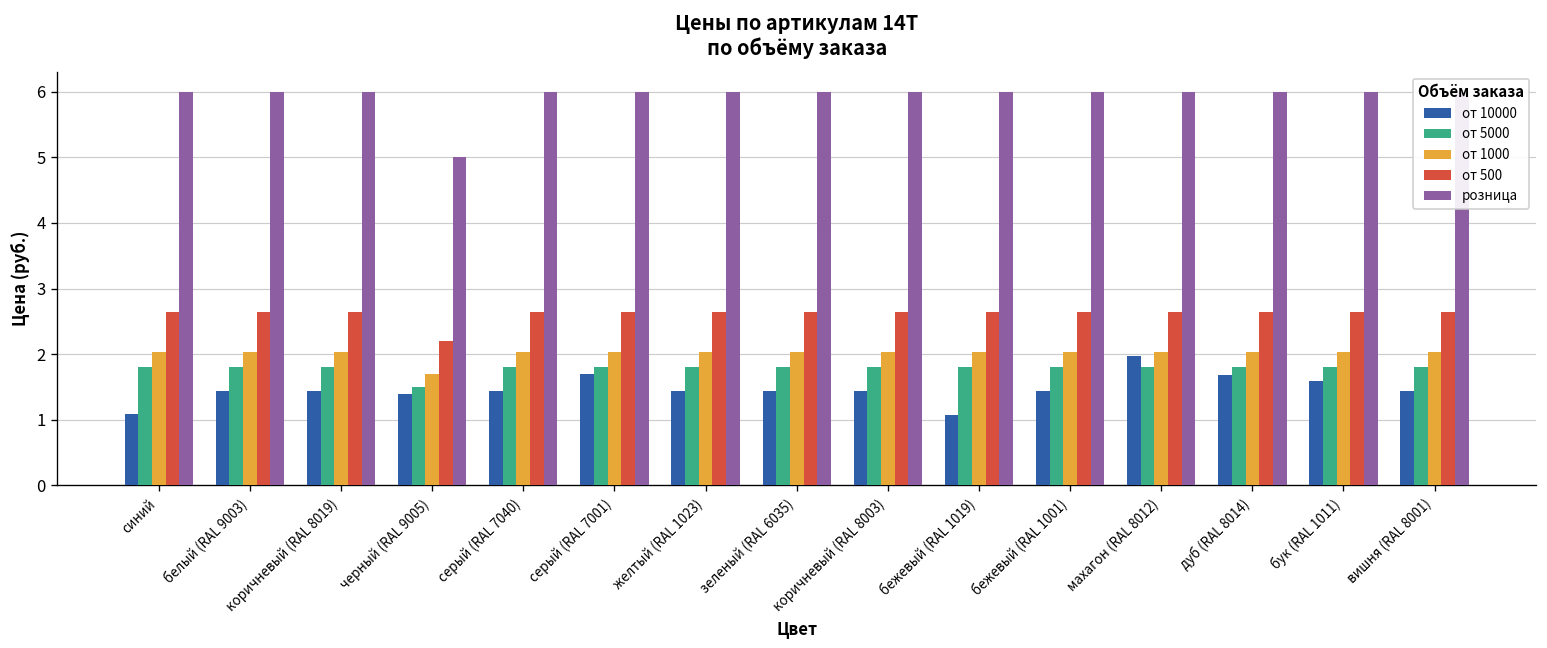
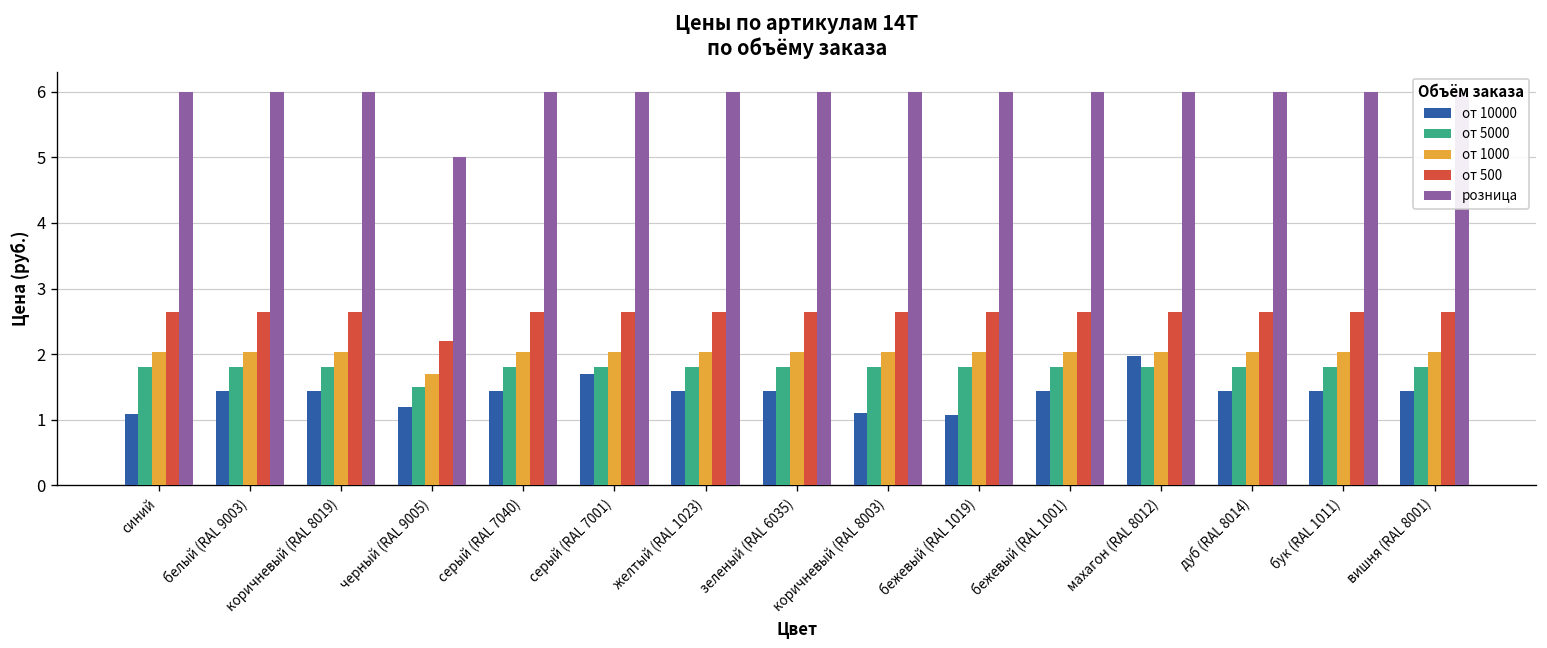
  {
    "от 10000": {
      "синий": 1.1,
      "белый (RAL 9003)": 1.4,
      "коричневый (RAL 8019)": 1.4,
-     "черный (RAL 9005)": 1.4,
+     "черный (RAL 9005)": 1.2,
      "серый (RAL 7040)": 1.4,
      "серый (RAL 7001)": 1.7,
      "желтый (RAL 1023)": 1.4,
      "зеленый (RAL 6035)": 1.4,
-     "коричневый (RAL 8003)": 1.4,
+     "коричневый (RAL 8003)": 1.1,
      "бежевый (RAL 1019)": 1.1,
      "бежевый (RAL 1001)": 1.4,
      "махагон (RAL 8012)": 2.0,
-     "дуб (RAL 8014)": 1.7,
-     "бук (RAL 1011)": 1.6,
+     "дуб (RAL 8014)": 1.4,
+     "бук (RAL 1011)": 1.4,
      "вишня (RAL 8001)": 1.4
    },
    "от 5000": {
      "синий": 1.8,
      "белый (RAL 9003)": 1.8,
      "коричневый (RAL 8019)": 1.8,
      "черный (RAL 9005)": 1.5,
      "серый (RAL 7040)": 1.8,
      "серый (RAL 7001)": 1.8,
      "желтый (RAL 1023)": 1.8,
      "зеленый (RAL 6035)": 1.8,
      "коричневый (RAL 8003)": 1.8,
      "бежевый (RAL 1019)": 1.8,
      "бежевый (RAL 1001)": 1.8,
      "махагон (RAL 8012)": 1.8,
      "дуб (RAL 8014)": 1.8,
      "бук (RAL 1011)": 1.8,
      "вишня (RAL 8001)": 1.8
    },
    "от 1000": {
      "синий": 2.0,
      "белый (RAL 9003)": 2.0,
      "коричневый (RAL 8019)": 2.0,
      "черный (RAL 9005)": 1.7,
      "серый (RAL 7040)": 2.0,
      "серый (RAL 7001)": 2.0,
      "желтый (RAL 1023)": 2.0,
      "зеленый (RAL 6035)": 2.0,
      "коричневый (RAL 8003)": 2.0,
      "бежевый (RAL 1019)": 2.0,
      "бежевый (RAL 1001)": 2.0,
      "махагон (RAL 8012)": 2.0,
      "дуб (RAL 8014)": 2.0,
      "бук (RAL 1011)": 2.0,
      "вишня (RAL 8001)": 2.0
    },
    "от 500": {
      "синий": 2.6,
      "белый (RAL 9003)": 2.6,
      "коричневый (RAL 8019)": 2.6,
      "черный (RAL 9005)": 2.2,
      "серый (RAL 7040)": 2.6,
      "серый (RAL 7001)": 2.6,
      "желтый (RAL 1023)": 2.6,
      "зеленый (RAL 6035)": 2.6,
      "коричневый (RAL 8003)": 2.6,
      "бежевый (RAL 1019)": 2.6,
      "бежевый (RAL 1001)": 2.6,
      "махагон (RAL 8012)": 2.6,
      "дуб (RAL 8014)": 2.6,
      "бук (RAL 1011)": 2.6,
      "вишня (RAL 8001)": 2.6
    },
    "розница": {
      "синий": 6.0,
      "белый (RAL 9003)": 6.0,
      "коричневый (RAL 8019)": 6.0,
      "черный (RAL 9005)": 5.0,
      "серый (RAL 7040)": 6.0,
      "серый (RAL 7001)": 6.0,
      "желтый (RAL 1023)": 6.0,
      "зеленый (RAL 6035)": 6.0,
      "коричневый (RAL 8003)": 6.0,
      "бежевый (RAL 1019)": 6.0,
      "бежевый (RAL 1001)": 6.0,
      "махагон (RAL 8012)": 6.0,
      "дуб (RAL 8014)": 6.0,
      "бук (RAL 1011)": 6.0
    }
  }
